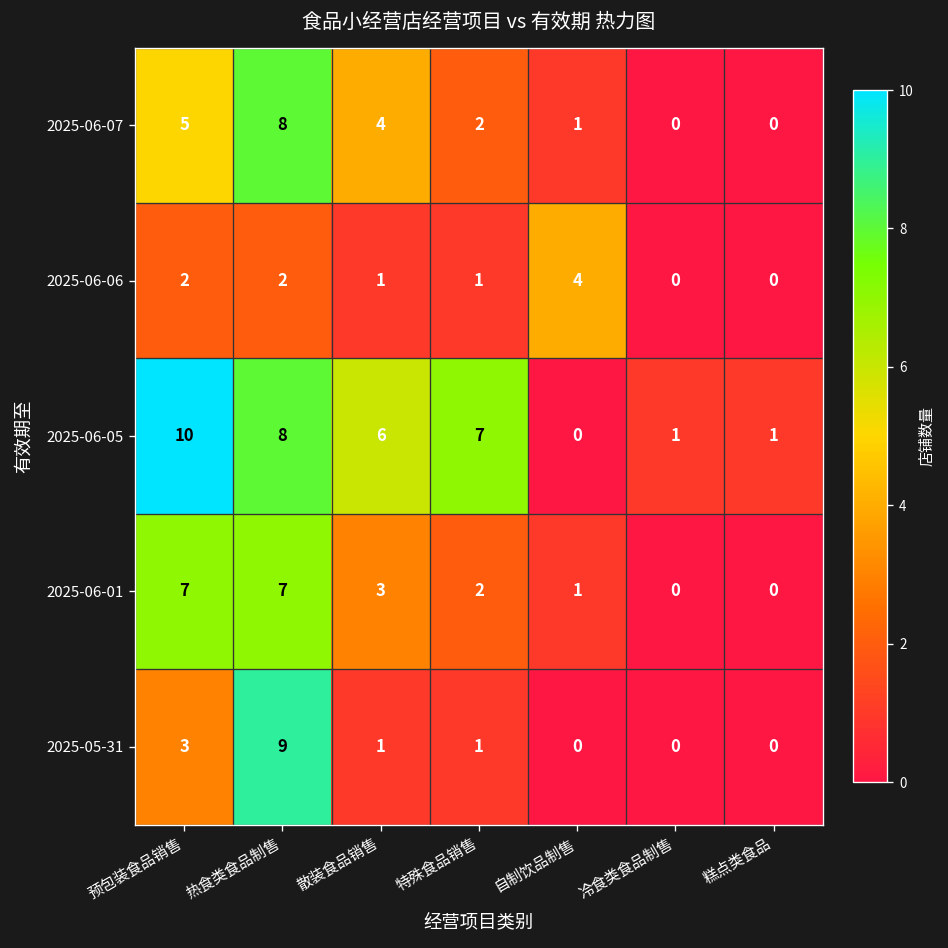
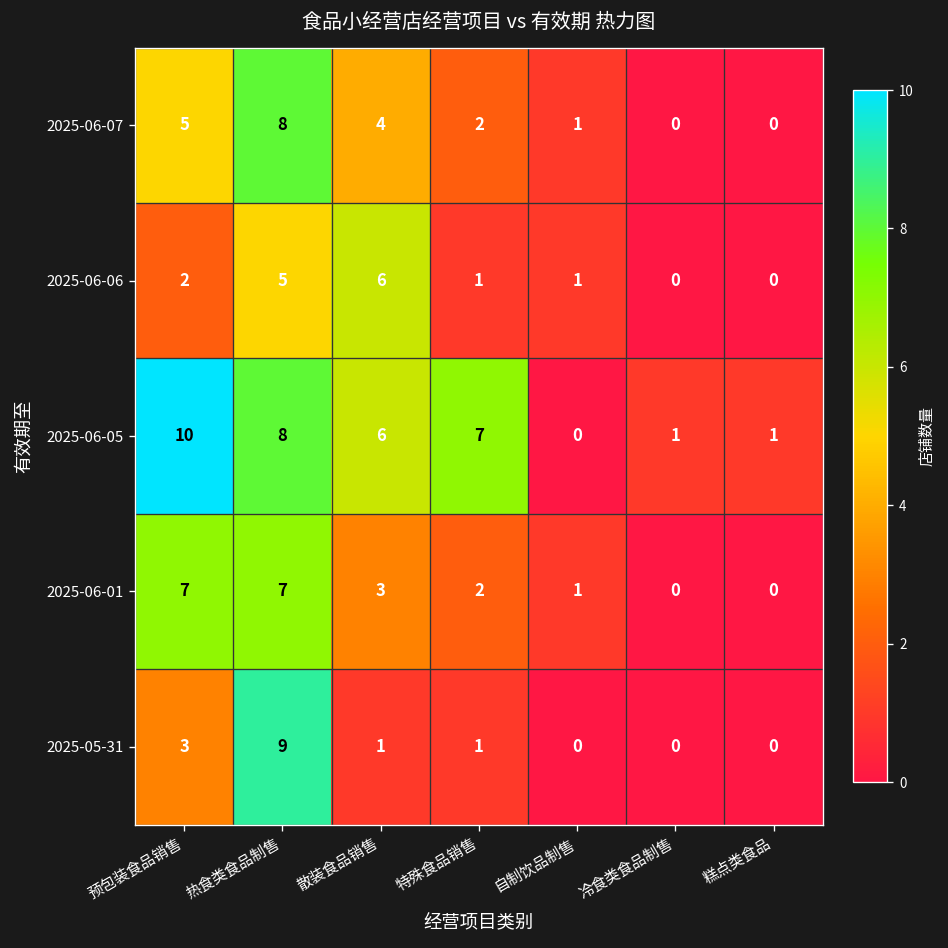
  {
    "2025-06-07": {
      "预包装食品销售": 5,
      "热食类食品制售": 8,
      "散装食品销售": 4,
      "特殊食品销售": 2,
      "自制饮品制售": 1,
      "冷食类食品制售": 0,
      "糕点类食品": 0
    },
    "2025-06-06": {
      "预包装食品销售": 2,
-     "热食类食品制售": 2,
-     "散装食品销售": 1,
+     "热食类食品制售": 5,
+     "散装食品销售": 6,
      "特殊食品销售": 1,
-     "自制饮品制售": 4,
+     "自制饮品制售": 1,
      "冷食类食品制售": 0,
      "糕点类食品": 0
    },
    "2025-06-05": {
      "预包装食品销售": 10,
      "热食类食品制售": 8,
      "散装食品销售": 6,
      "特殊食品销售": 7,
      "自制饮品制售": 0,
      "冷食类食品制售": 1,
      "糕点类食品": 1
    },
    "2025-06-01": {
      "预包装食品销售": 7,
      "热食类食品制售": 7,
      "散装食品销售": 3,
      "特殊食品销售": 2,
      "自制饮品制售": 1,
      "冷食类食品制售": 0,
      "糕点类食品": 0
    },
    "2025-05-31": {
      "预包装食品销售": 3,
      "热食类食品制售": 9,
      "散装食品销售": 1,
      "特殊食品销售": 1,
      "自制饮品制售": 0,
      "冷食类食品制售": 0,
      "糕点类食品": 0
    }
  }
